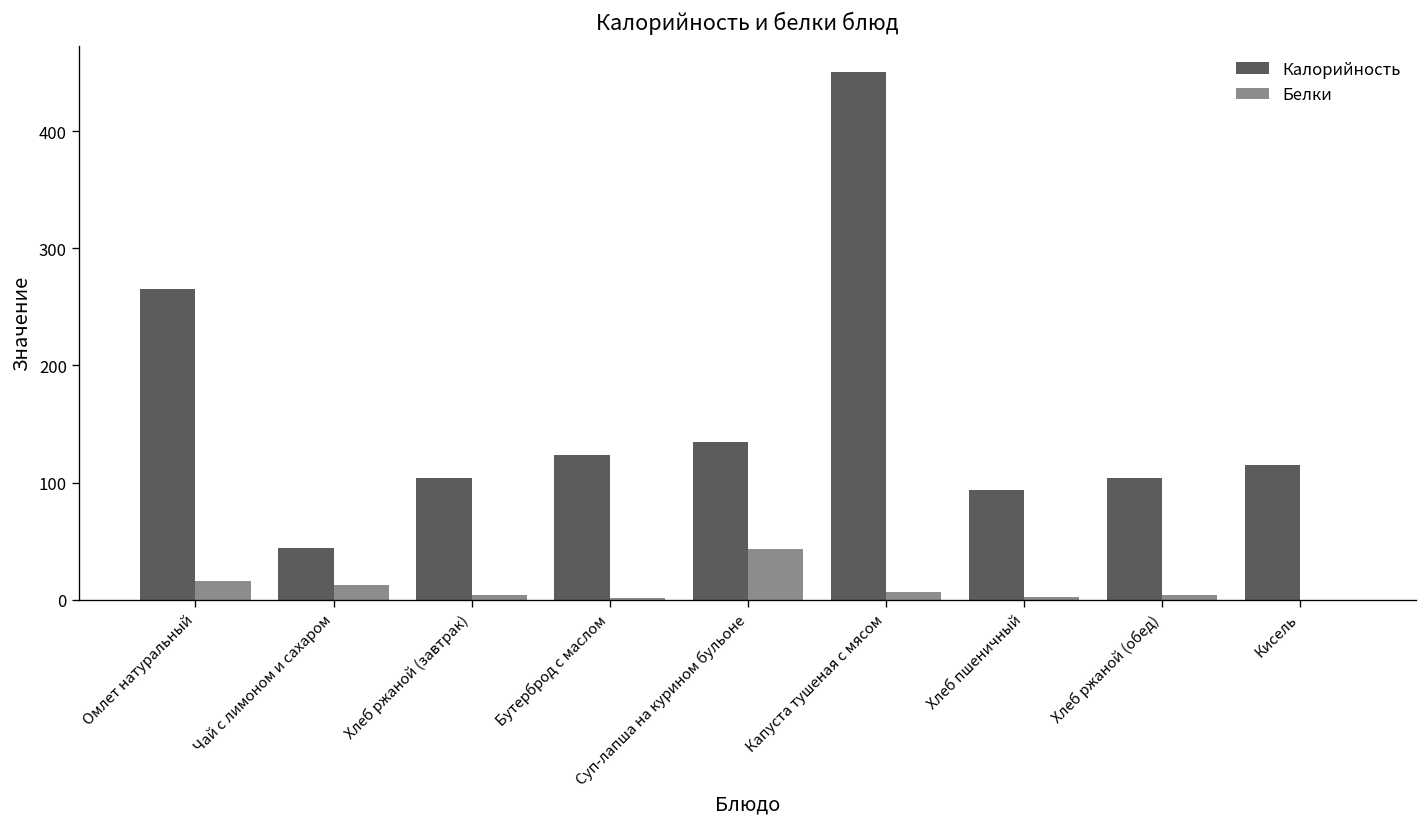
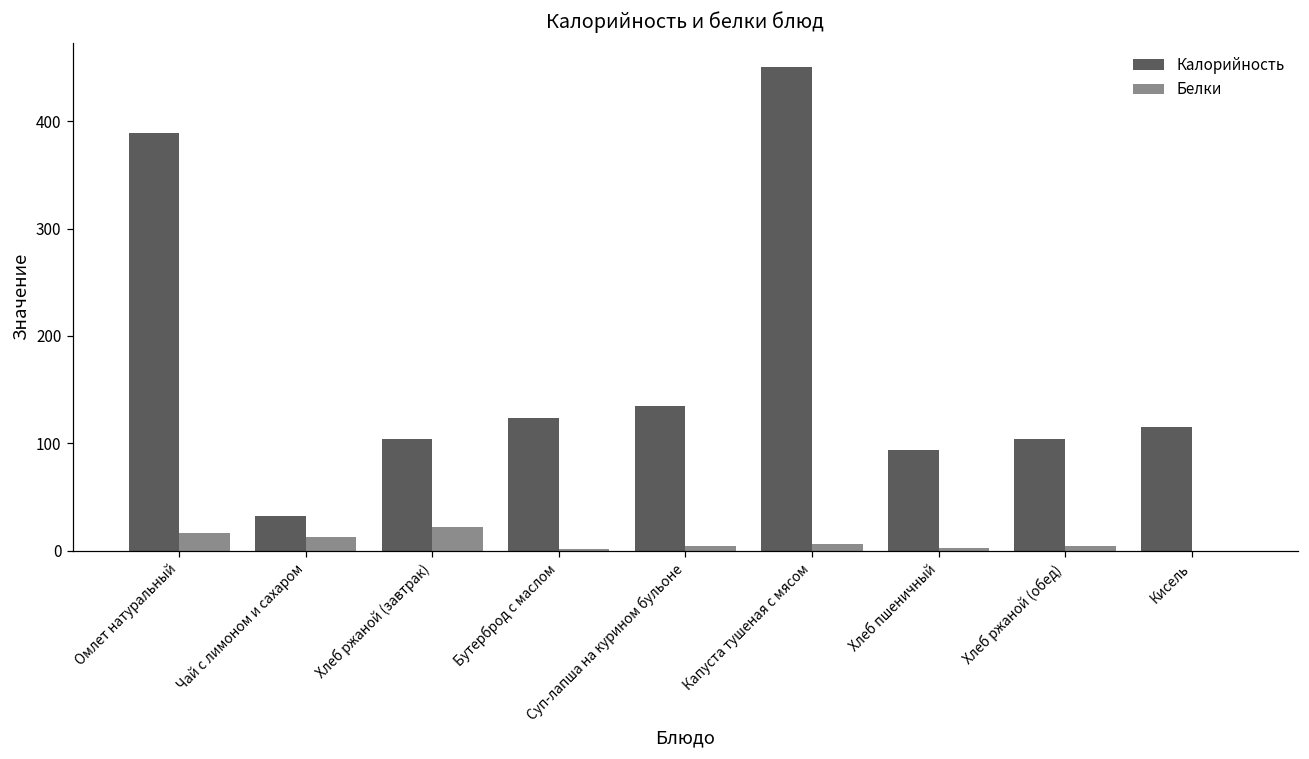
  {
    "Калорийность": {
-     "Омлет натуральный": 270,
-     "Чай с лимоном и сахаром": 40,
+     "Омлет натуральный": 390,
+     "Чай с лимоном и сахаром": 30,
      "Хлеб ржаной (завтрак)": 100,
      "Бутерброд с маслом": 120,
      "Суп-лапша на курином бульоне": 140,
      "Капуста тушеная с мясом": 450,
      "Хлеб пшеничный": 90,
      "Хлеб ржаной (обед)": 100,
      "Кисель": 120
    },
    "Белки": {
      "Омлет натуральный": 20,
      "Чай с лимоном и сахаром": 10,
-     "Хлеб ржаной (завтрак)": 0,
-     "Суп-лапша на курином бульоне": 40,
+     "Хлеб ржаной (завтрак)": 20,
+     "Суп-лапша на курином бульоне": 0,
      "Капуста тушеная с мясом": 10,
      "Хлеб пшеничный": 0,
      "Хлеб ржаной (обед)": 0
    }
  }
